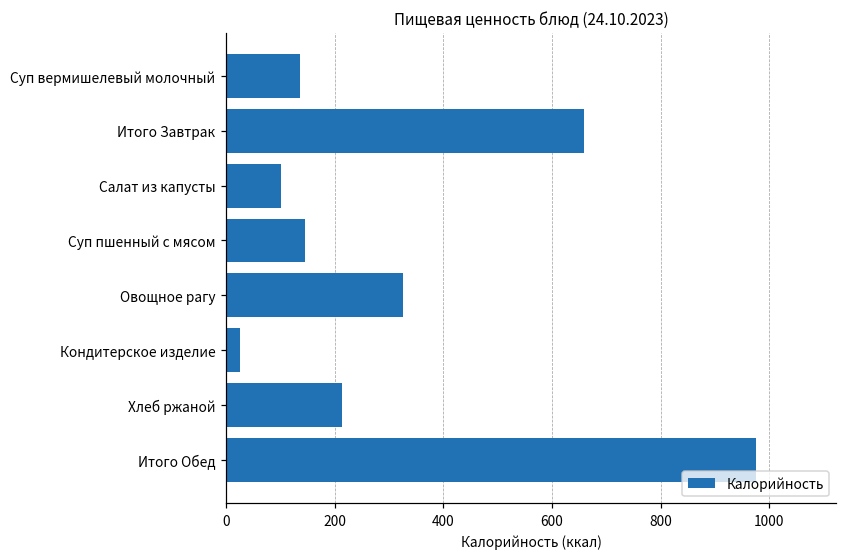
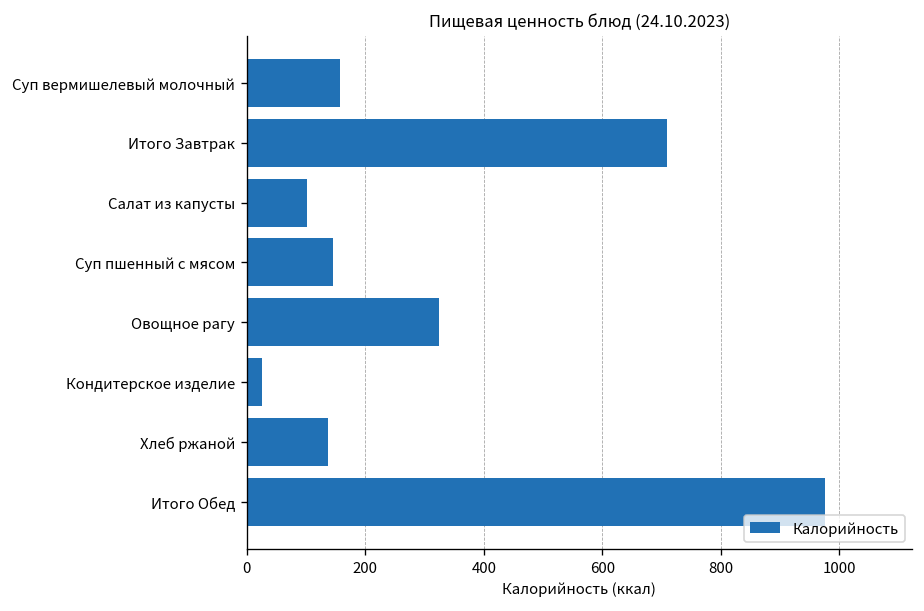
  {
-   "Суп вермишелевый молочный": 140,
-   "Итого Завтрак": 660,
+   "Суп вермишелевый молочный": 160,
+   "Итого Завтрак": 710,
    "Салат из капусты": 100,
    "Суп пшенный с мясом": 150,
    "Овощное рагу": 330,
    "Кондитерское изделие": 30,
-   "Хлеб ржаной": 210,
+   "Хлеб ржаной": 140,
    "Итого Обед": 980
  }
